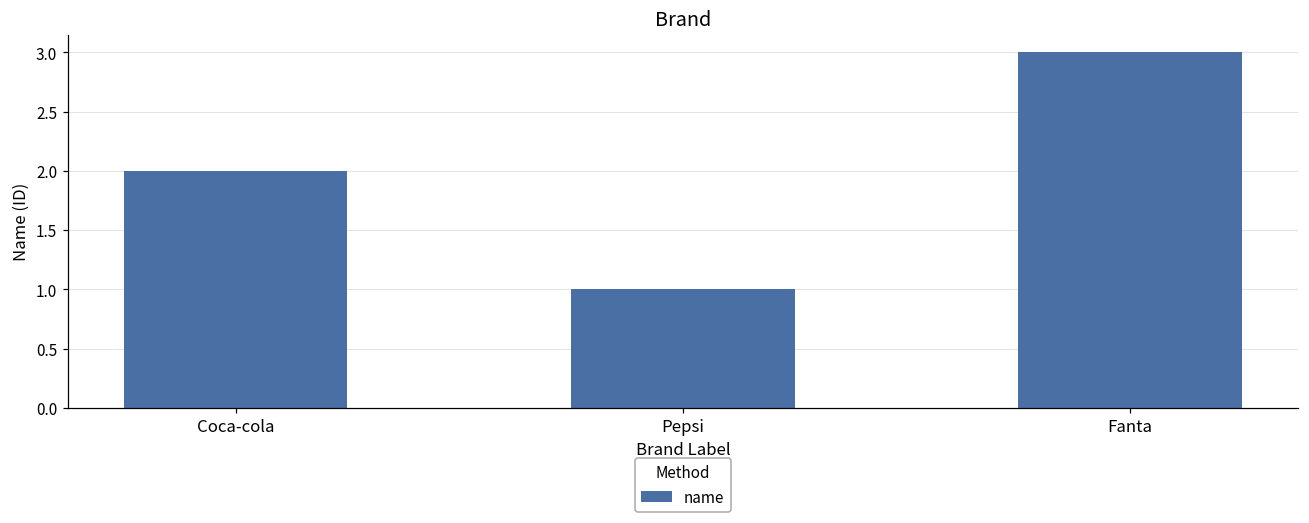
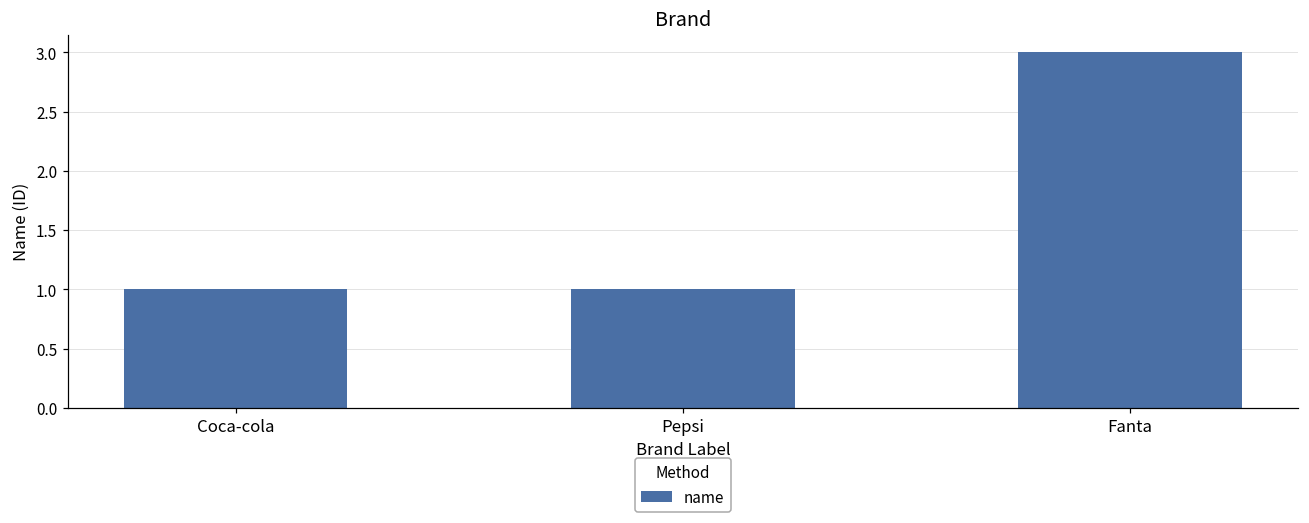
  {
-   "Coca-cola": 2,
+   "Coca-cola": 1,
    "Pepsi": 1,
    "Fanta": 3
  }
